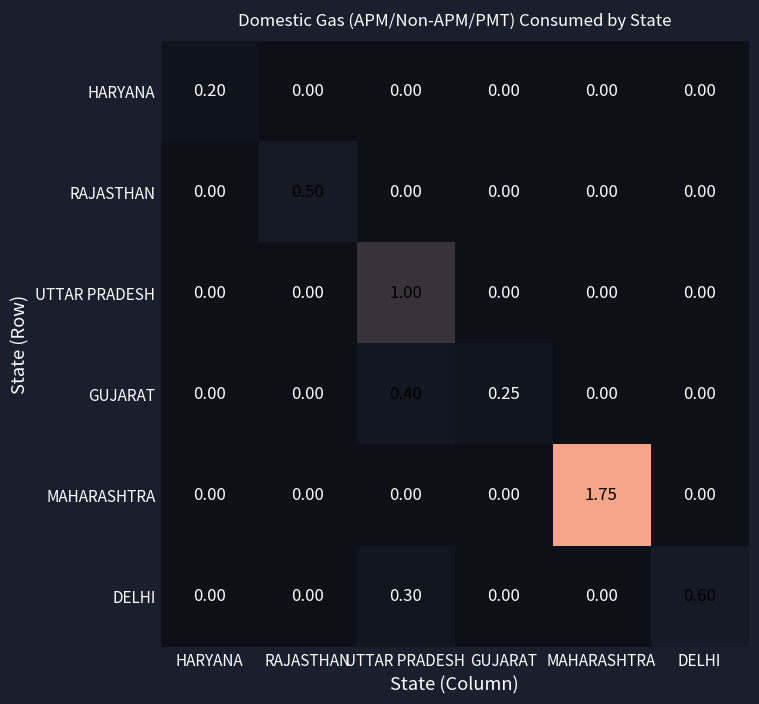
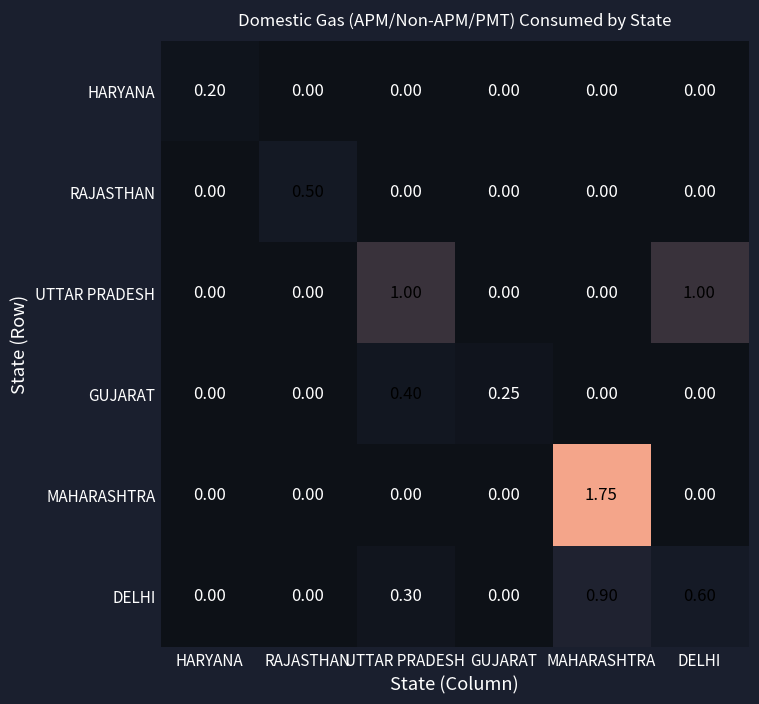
  {
    "HARYANA": {
      "HARYANA": 0.20,
      "RAJASTHAN": 0.00,
      "UTTAR PRADESH": 0.00,
      "GUJARAT": 0.00,
      "MAHARASHTRA": 0.00,
      "DELHI": 0.00
    },
    "RAJASTHAN": {
      "HARYANA": 0.00,
      "UTTAR PRADESH": 0.00,
      "GUJARAT": 0.00,
      "MAHARASHTRA": 0.00,
      "DELHI": 0.00
    },
    "UTTAR PRADESH": {
      "HARYANA": 0.00,
      "RAJASTHAN": 0.00,
      "UTTAR PRADESH": 1.00,
      "GUJARAT": 0.00,
      "MAHARASHTRA": 0.00,
-     "DELHI": 0.00
+     "DELHI": 1.00
    },
    "GUJARAT": {
      "HARYANA": 0.00,
      "RAJASTHAN": 0.00,
      "GUJARAT": 0.25,
      "MAHARASHTRA": 0.00,
      "DELHI": 0.00
    },
    "MAHARASHTRA": {
      "HARYANA": 0.00,
      "RAJASTHAN": 0.00,
      "UTTAR PRADESH": 0.00,
      "GUJARAT": 0.00,
      "MAHARASHTRA": 1.75,
      "DELHI": 0.00
    },
    "DELHI": {
      "HARYANA": 0.00,
      "RAJASTHAN": 0.00,
      "UTTAR PRADESH": 0.30,
      "GUJARAT": 0.00,
-     "MAHARASHTRA": 0.00
+     "MAHARASHTRA": 0.90
    }
  }
